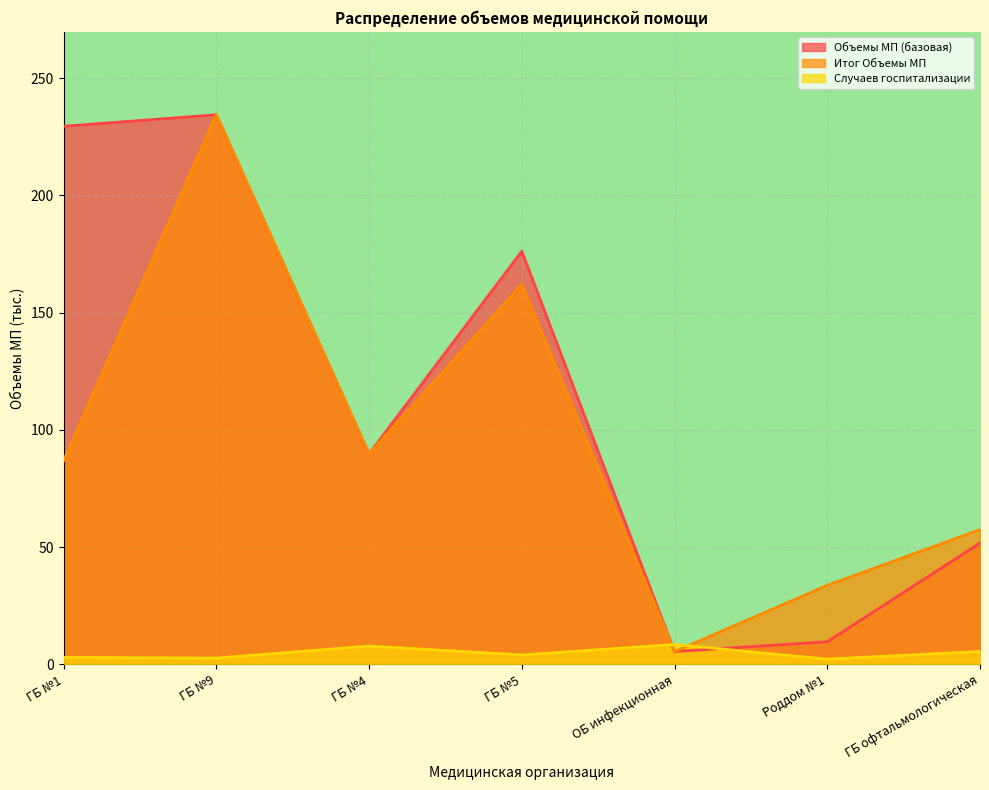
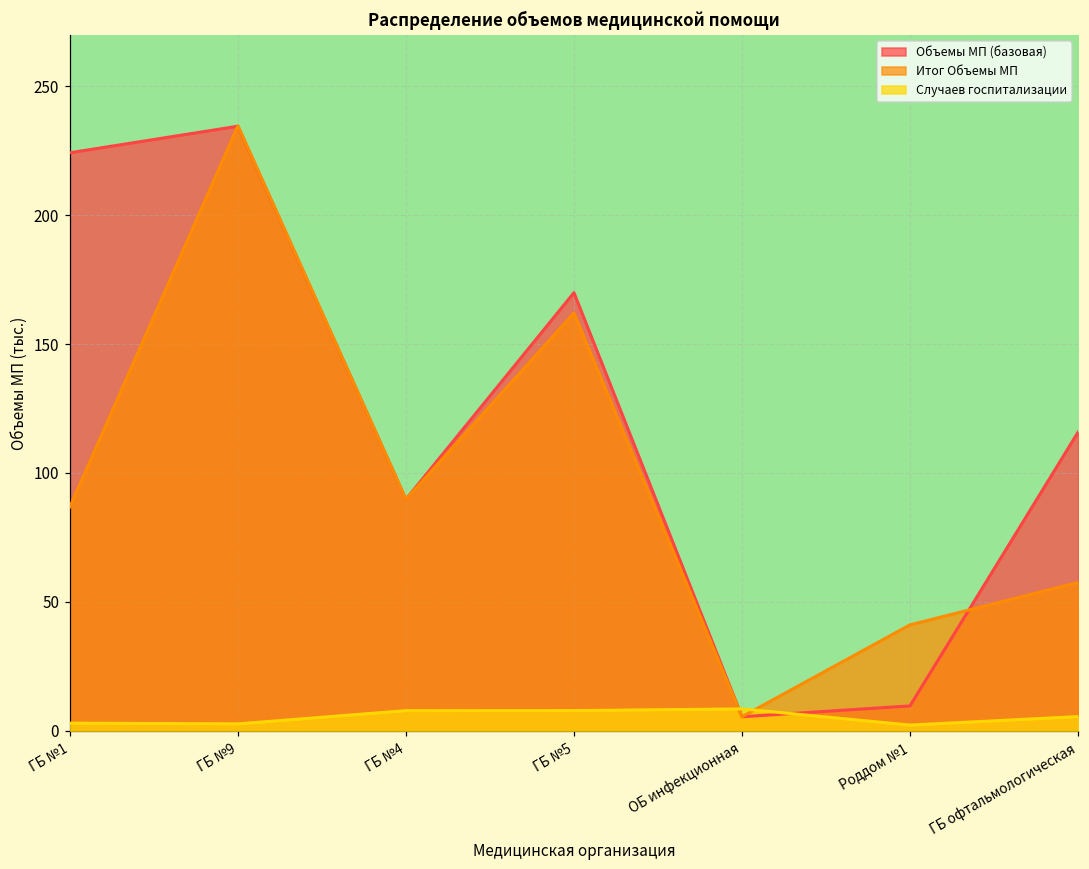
  {
    "Объемы МП (базовая)": {
-     "ГБ №1": 230,
-     "ГБ №5": 176,
+     "ГБ №1": 224,
+     "ГБ №5": 170,
      "Роддом №1": 10,
-     "ГБ офтальмологическая": 52
+     "ГБ офтальмологическая": 116
    },
    "Итог Объемы МП": {
      "ГБ №1": 87,
      "ГБ №5": 162,
-     "Роддом №1": 34,
+     "Роддом №1": 41,
      "ГБ офтальмологическая": 58
    },
    "Случаев госпитализации": {
      "ГБ №1": 3,
      "ГБ №9": 3,
      "ГБ №4": 8,
-     "ГБ №5": 4,
+     "ГБ №5": 8,
      "ОБ инфекционная": 9,
      "Роддом №1": 2,
      "ГБ офтальмологическая": 6
    }
  }
